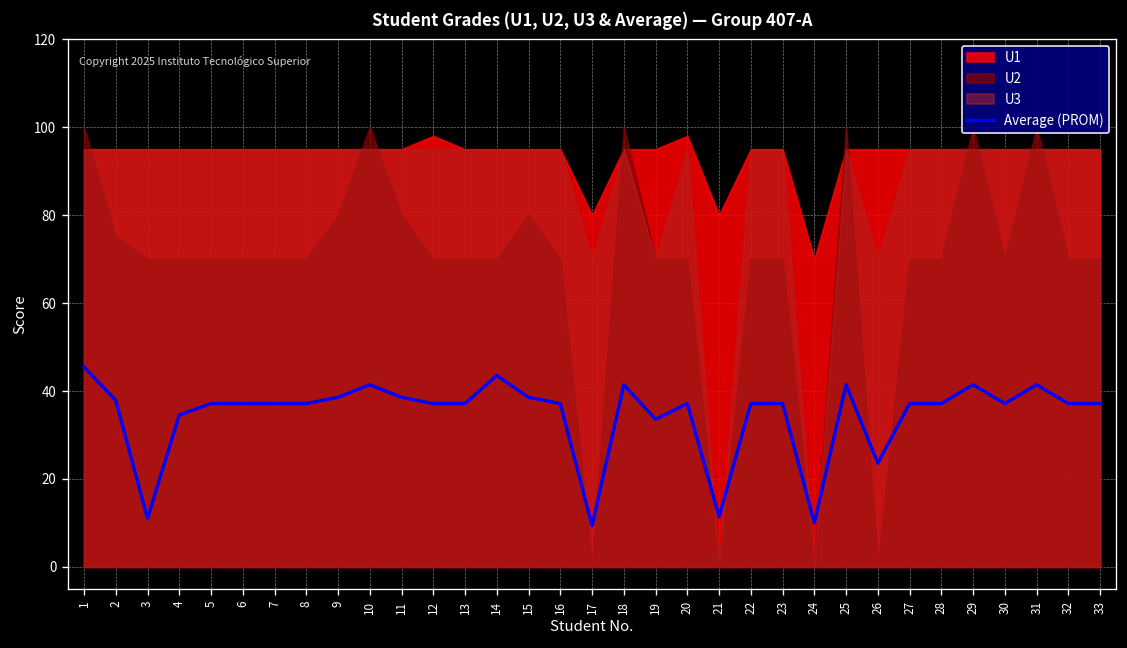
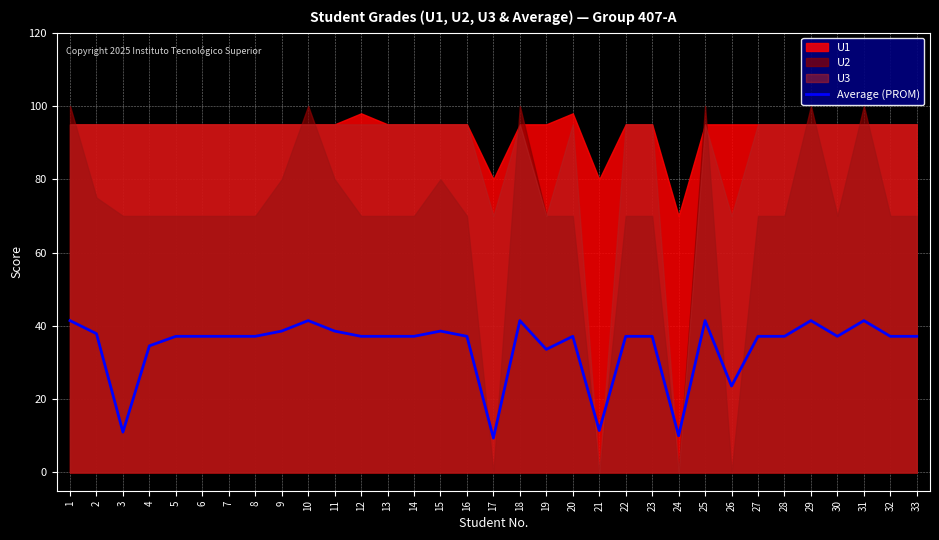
  {
    "Average (PROM)": {
-     "1": 45,
+     "1": 41,
      "2": 38,
      "3": 11,
      "4": 35,
      "5": 37,
      "6": 37,
      "7": 37,
      "8": 37,
      "9": 39,
      "10": 41,
      "11": 39,
      "12": 37,
      "13": 37,
-     "14": 44,
+     "14": 37,
      "15": 39,
      "16": 37,
      "17": 9,
      "18": 41,
      "19": 34,
      "20": 37,
      "21": 11,
      "22": 37,
      "23": 37,
      "24": 10,
      "25": 41,
      "26": 24,
      "27": 37,
      "28": 37,
      "29": 41,
      "30": 37,
      "31": 41,
      "32": 37,
      "33": 37
    },
    "U1": {
      "12": 98,
      "17": 80,
      "19": 95,
      "20": 98,
      "21": 80,
      "24": 70,
      "26": 95
    }
  }
